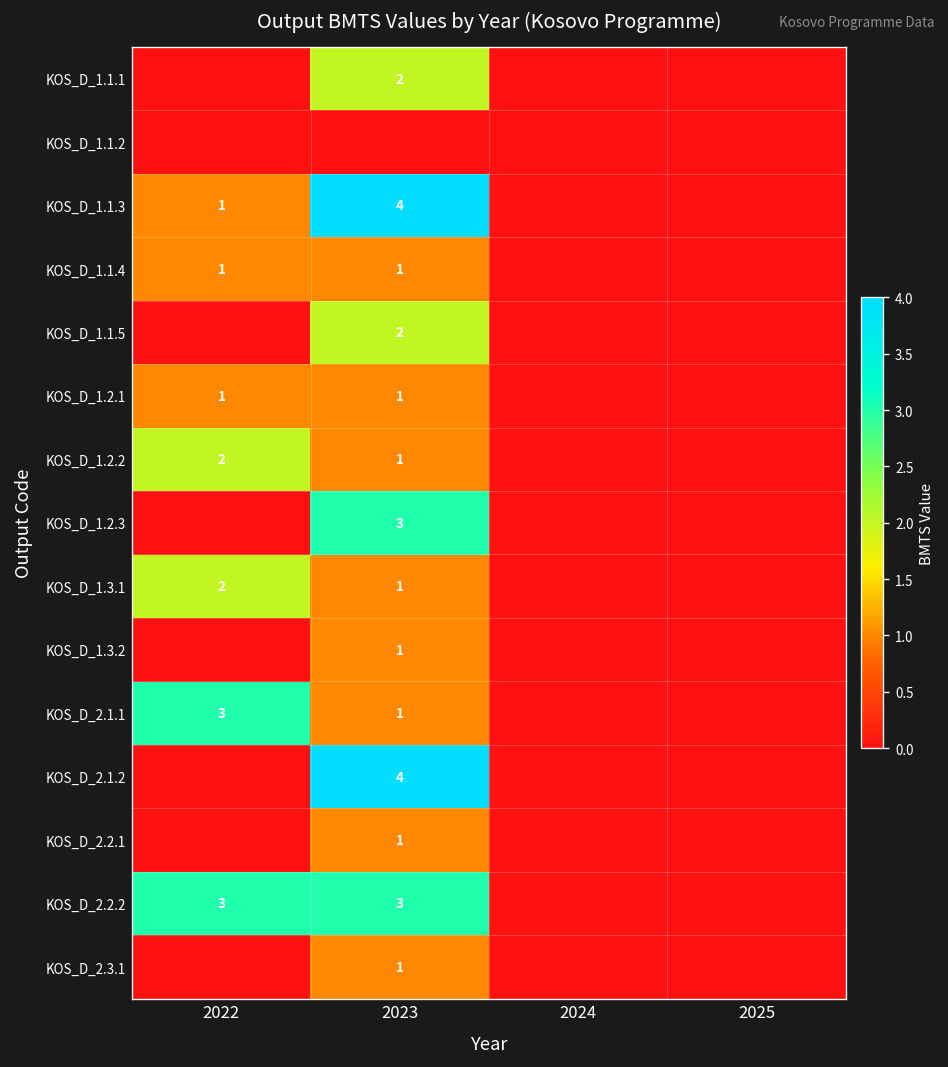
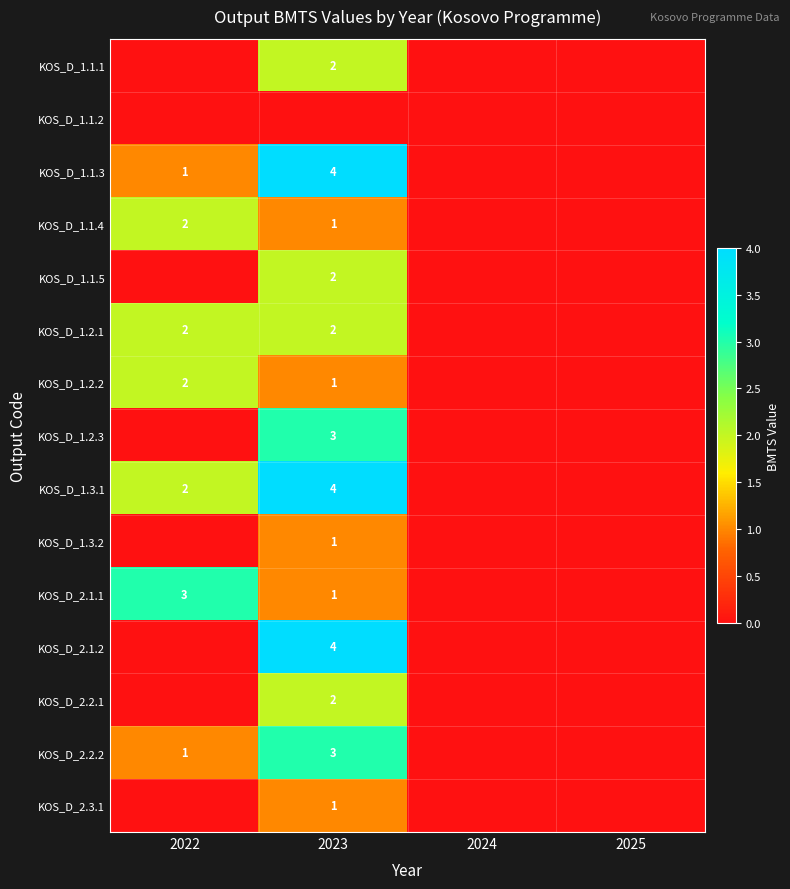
  {
    "KOS_D_1.1.1": {
      "2023": 2
    },
    "KOS_D_1.1.3": {
      "2022": 1,
      "2023": 4
    },
    "KOS_D_1.1.4": {
-     "2022": 1,
+     "2022": 2,
      "2023": 1
    },
    "KOS_D_1.1.5": {
      "2023": 2
    },
    "KOS_D_1.2.1": {
-     "2022": 1,
-     "2023": 1
+     "2022": 2,
+     "2023": 2
    },
    "KOS_D_1.2.2": {
      "2022": 2,
      "2023": 1
    },
    "KOS_D_1.2.3": {
      "2023": 3
    },
    "KOS_D_1.3.1": {
      "2022": 2,
-     "2023": 1
+     "2023": 4
    },
    "KOS_D_1.3.2": {
      "2023": 1
    },
    "KOS_D_2.1.1": {
      "2022": 3,
      "2023": 1
    },
    "KOS_D_2.1.2": {
      "2023": 4
    },
    "KOS_D_2.2.1": {
-     "2023": 1
+     "2023": 2
    },
    "KOS_D_2.2.2": {
-     "2022": 3,
+     "2022": 1,
      "2023": 3
    },
    "KOS_D_2.3.1": {
      "2023": 1
    }
  }
